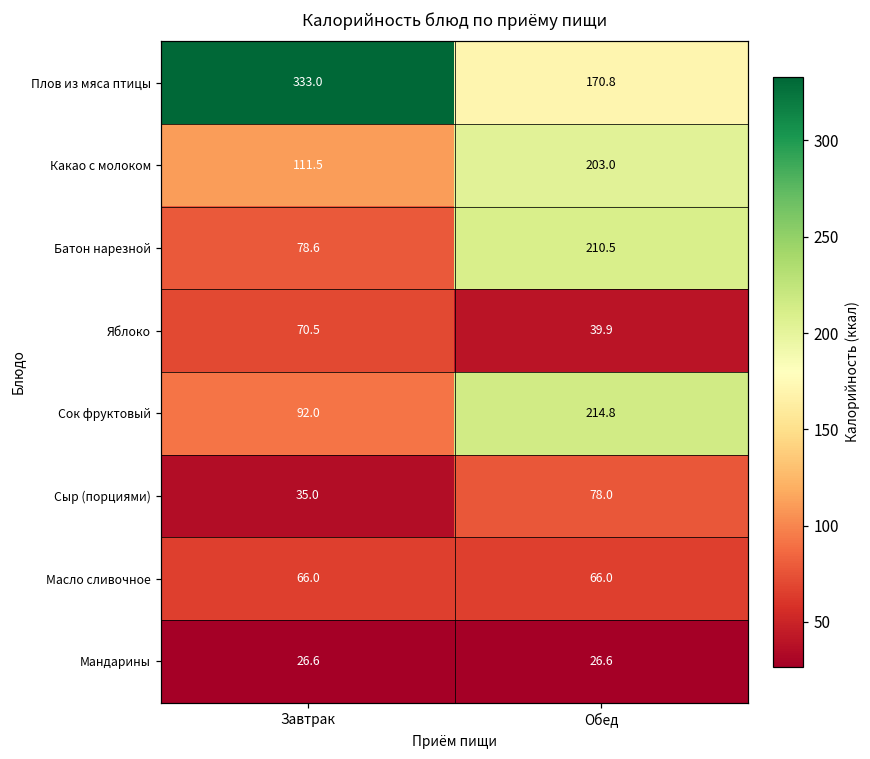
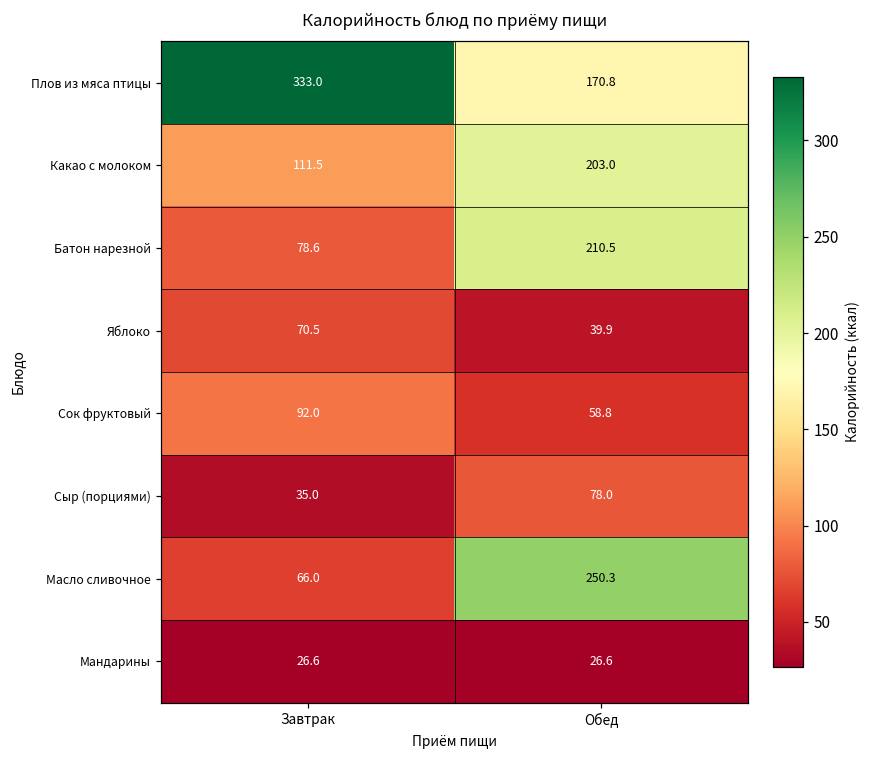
  {
    "Плов из мяса птицы": {
      "Завтрак": 333.0,
      "Обед": 170.8
    },
    "Какао с молоком": {
      "Завтрак": 111.5,
      "Обед": 203.0
    },
    "Батон нарезной": {
      "Завтрак": 78.6,
      "Обед": 210.5
    },
    "Яблоко": {
      "Завтрак": 70.5,
      "Обед": 39.9
    },
    "Сок фруктовый": {
      "Завтрак": 92.0,
-     "Обед": 214.8
+     "Обед": 58.8
    },
    "Сыр (порциями)": {
      "Завтрак": 35.0,
      "Обед": 78.0
    },
    "Масло сливочное": {
      "Завтрак": 66.0,
-     "Обед": 66.0
+     "Обед": 250.3
    },
    "Мандарины": {
      "Завтрак": 26.6,
      "Обед": 26.6
    }
  }
